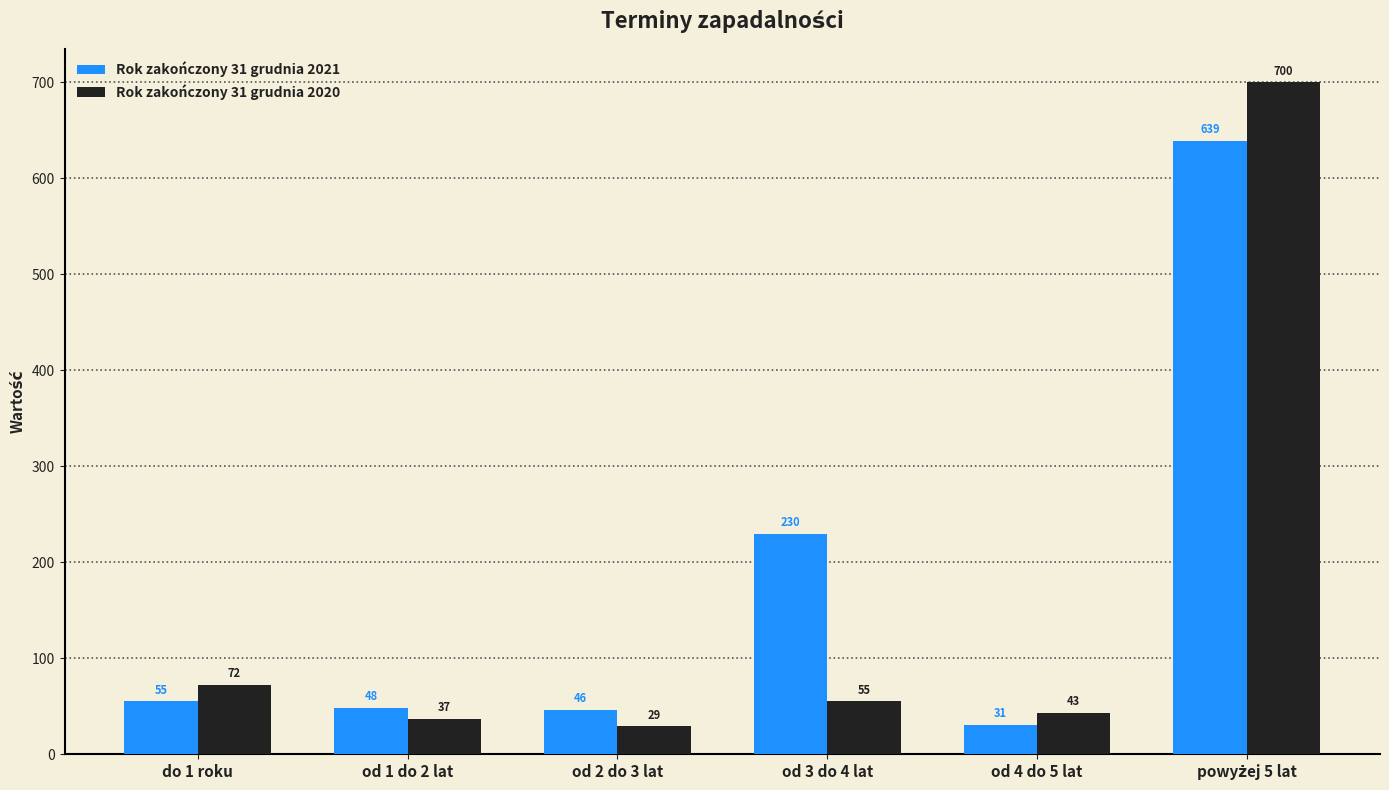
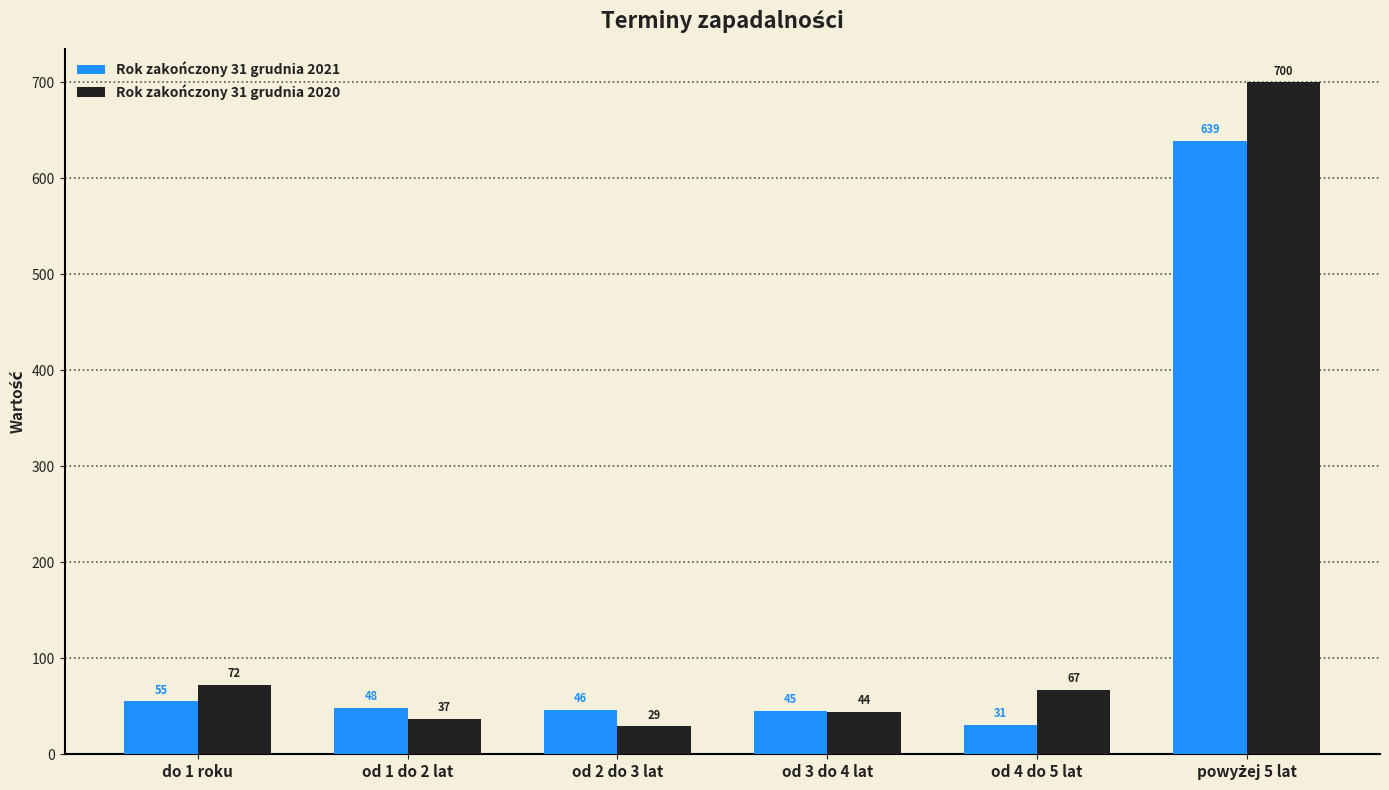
  {
    "Rok zakończony 31 grudnia 2021": {
      "do 1 roku": 55,
      "od 1 do 2 lat": 48,
      "od 2 do 3 lat": 46,
-     "od 3 do 4 lat": 230,
+     "od 3 do 4 lat": 45,
      "od 4 do 5 lat": 31,
      "powyżej 5 lat": 639
    },
    "Rok zakończony 31 grudnia 2020": {
      "do 1 roku": 72,
      "od 1 do 2 lat": 37,
      "od 2 do 3 lat": 29,
-     "od 3 do 4 lat": 55,
-     "od 4 do 5 lat": 43,
+     "od 3 do 4 lat": 44,
+     "od 4 do 5 lat": 67,
      "powyżej 5 lat": 700
    }
  }
